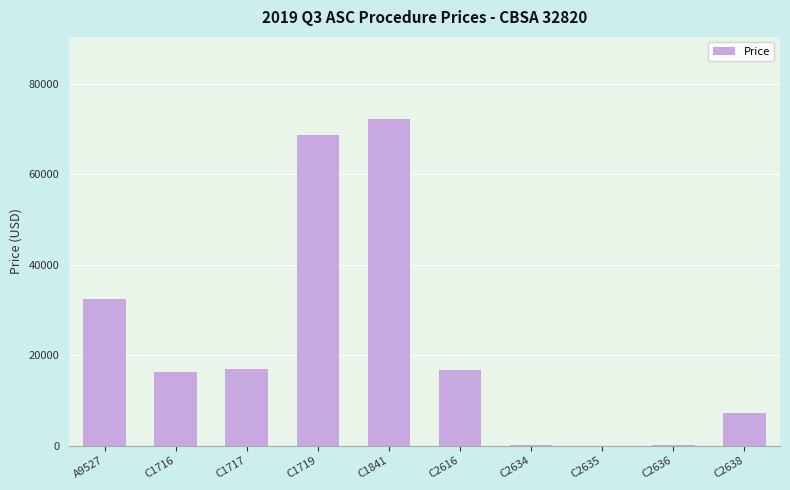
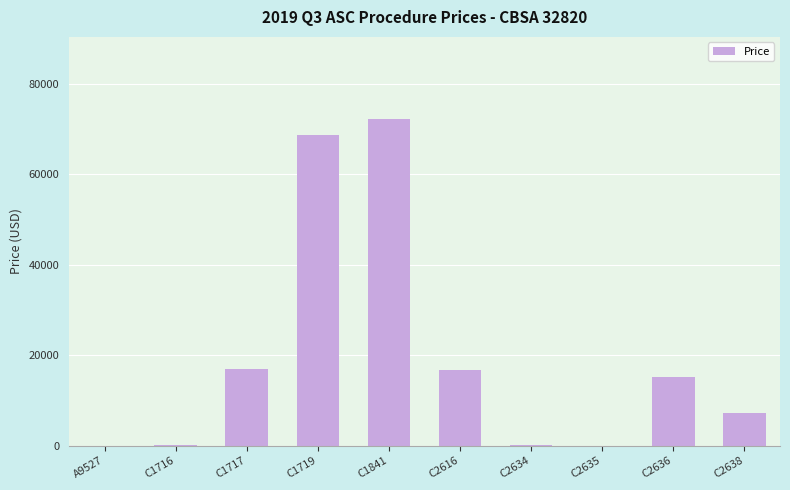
  {
-   "A9527": 32000,
-   "C1716": 16000,
+   "A9527": 0,
+   "C1716": 0,
    "C1717": 17000,
    "C1719": 69000,
    "C1841": 72000,
    "C2616": 17000,
-   "C2636": 0,
+   "C2636": 15000,
    "C2638": 7000
  }
